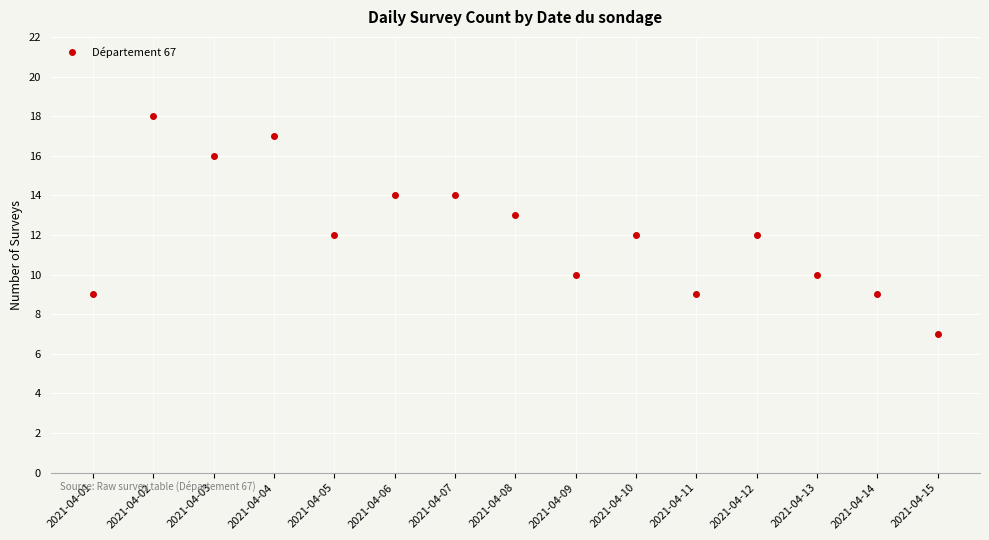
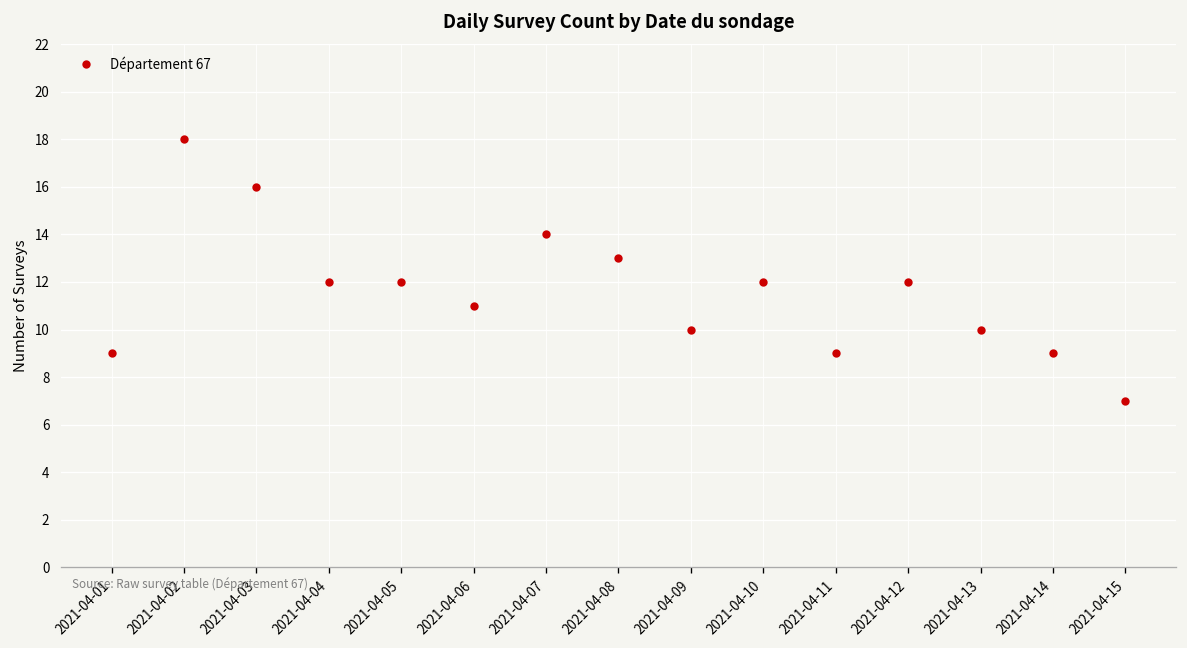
  {
    "2021-04-01": 9,
    "2021-04-02": 18,
    "2021-04-03": 16,
-   "2021-04-04": 17,
+   "2021-04-04": 12,
    "2021-04-05": 12,
-   "2021-04-06": 14,
+   "2021-04-06": 11,
    "2021-04-07": 14,
    "2021-04-08": 13,
    "2021-04-09": 10,
    "2021-04-10": 12,
    "2021-04-11": 9,
    "2021-04-12": 12,
    "2021-04-13": 10,
    "2021-04-14": 9,
    "2021-04-15": 7
  }
